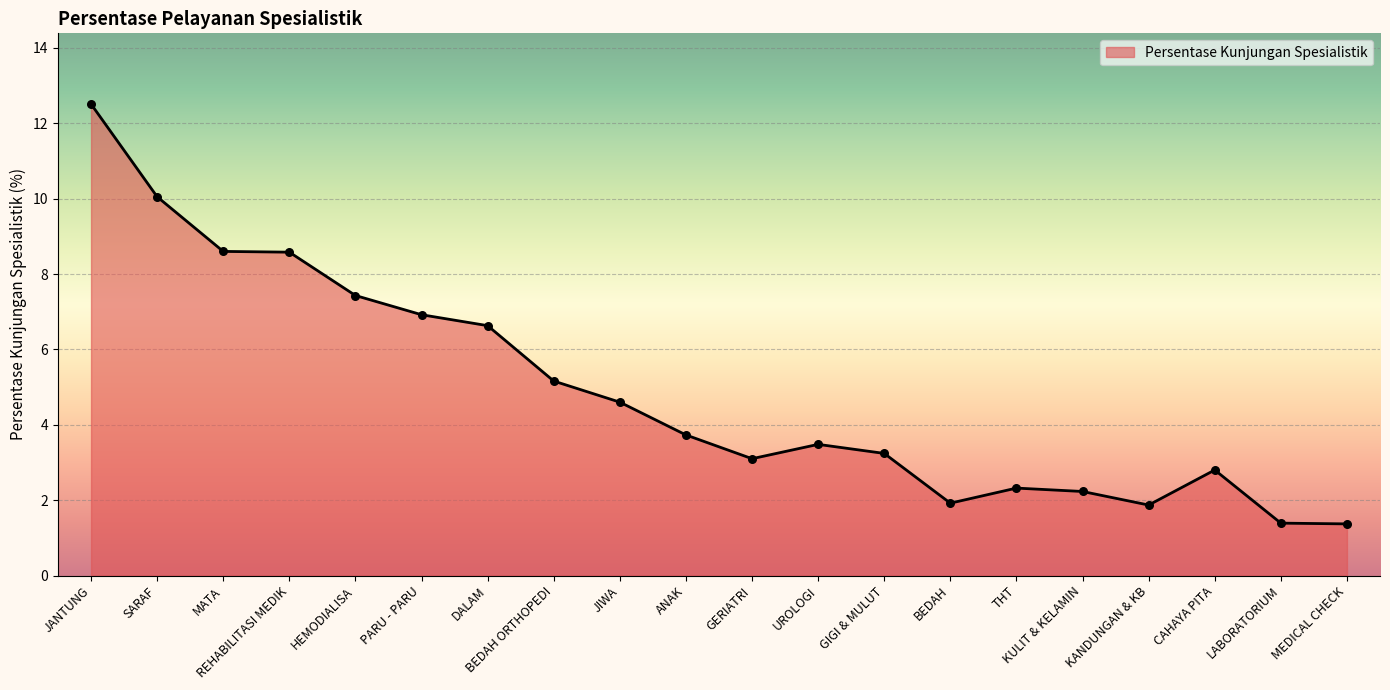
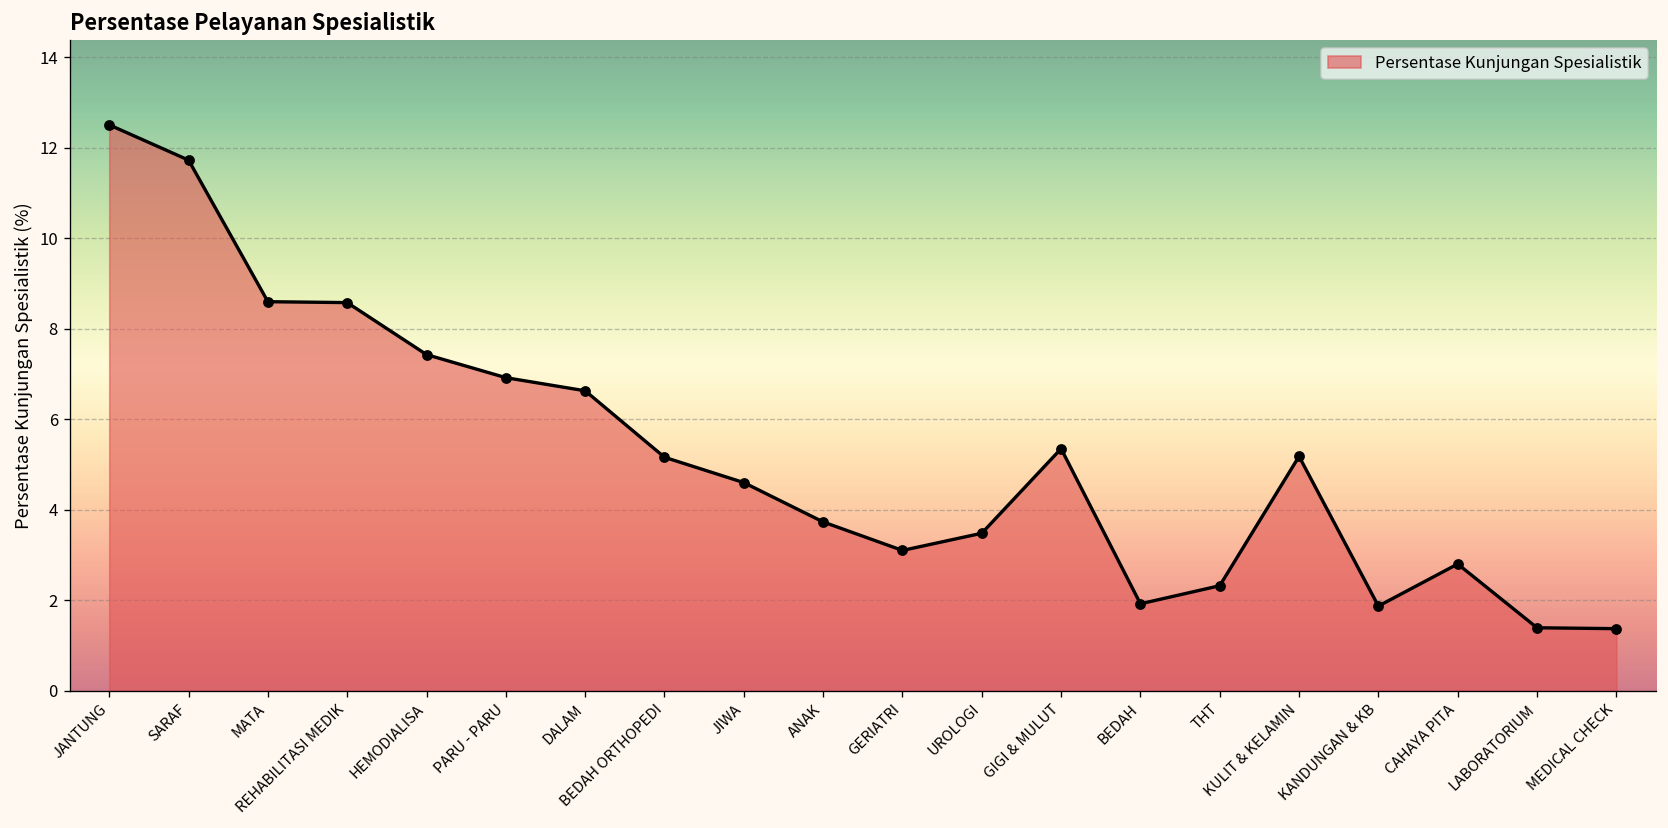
  {
    "JANTUNG": 12.5,
-   "SARAF": 10.1,
+   "SARAF": 11.7,
    "MATA": 8.6,
    "REHABILITASI MEDIK": 8.6,
    "HEMODIALISA": 7.4,
    "PARU - PARU": 6.9,
    "DALAM": 6.6,
    "BEDAH ORTHOPEDI": 5.2,
    "JIWA": 4.6,
    "ANAK": 3.7,
    "GERIATRI": 3.1,
    "UROLOGI": 3.5,
-   "GIGI & MULUT": 3.2,
+   "GIGI & MULUT": 5.4,
    "BEDAH": 1.9,
    "THT": 2.3,
-   "KULIT & KELAMIN": 2.2,
+   "KULIT & KELAMIN": 5.2,
    "KANDUNGAN & KB": 1.9,
    "CAHAYA PITA": 2.8,
    "LABORATORIUM": 1.4,
    "MEDICAL CHECK": 1.4
  }
